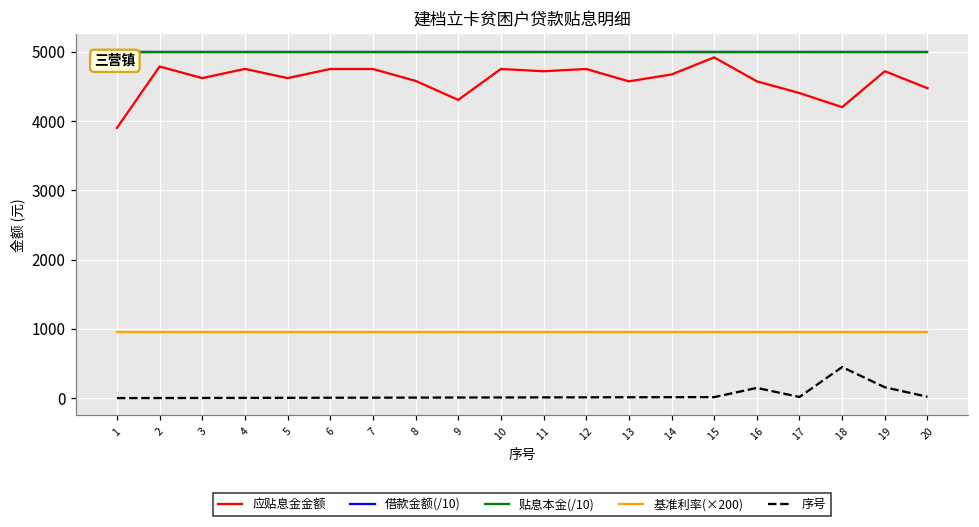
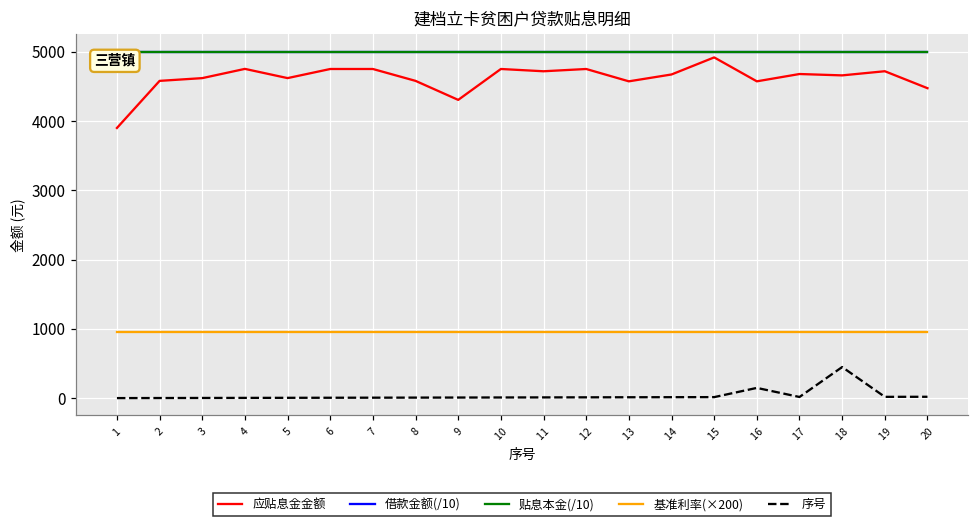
  {
    "应贴息金金额": {
      "1": 3900,
-     "2": 4800,
+     "2": 4600,
      "3": 4600,
      "4": 4800,
      "5": 4600,
      "6": 4800,
      "7": 4800,
      "8": 4600,
      "9": 4300,
      "10": 4800,
      "11": 4700,
      "12": 4800,
      "13": 4600,
      "14": 4700,
      "15": 4900,
      "16": 4600,
-     "17": 4400,
-     "18": 4200,
+     "17": 4700,
+     "18": 4700,
      "19": 4700,
      "20": 4500
    },
    "贴息本金(/10)": {
      "2": 5000,
      "3": 5000,
      "4": 5000,
      "5": 5000,
      "6": 5000,
      "7": 5000,
      "8": 5000,
      "9": 5000,
      "10": 5000,
      "11": 5000,
      "12": 5000,
      "13": 5000,
      "14": 5000,
      "15": 5000,
      "16": 5000,
      "17": 5000,
      "18": 5000,
      "19": 5000,
      "20": 5000
    },
    "基准利率(×200)": {
      "1": 1000,
      "2": 1000,
      "3": 1000,
      "4": 1000,
      "5": 1000,
      "6": 1000,
      "7": 1000,
      "8": 1000,
      "9": 1000,
      "10": 1000,
      "11": 1000,
      "12": 1000,
      "13": 1000,
      "14": 1000,
      "15": 1000,
      "16": 1000,
      "17": 1000,
      "18": 1000,
      "19": 1000,
      "20": 1000
    },
    "序号": {
      "1": 0,
      "2": 0,
      "3": 0,
      "4": 0,
      "5": 0,
      "6": 0,
      "7": 0,
      "8": 0,
      "9": 0,
      "10": 0,
      "11": 0,
      "12": 0,
      "13": 0,
      "14": 0,
      "15": 0,
      "16": 100,
      "17": 0,
      "18": 400,
-     "19": 200,
+     "19": 0,
      "20": 0
    }
  }
